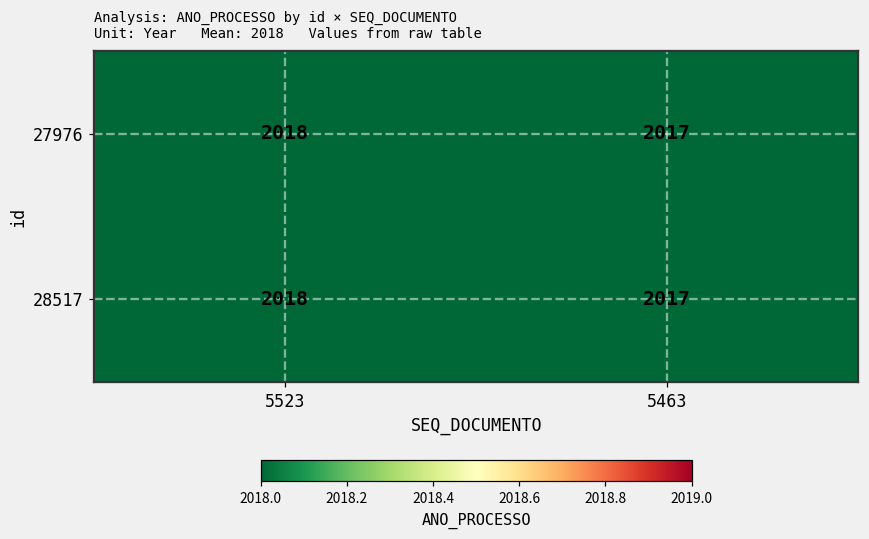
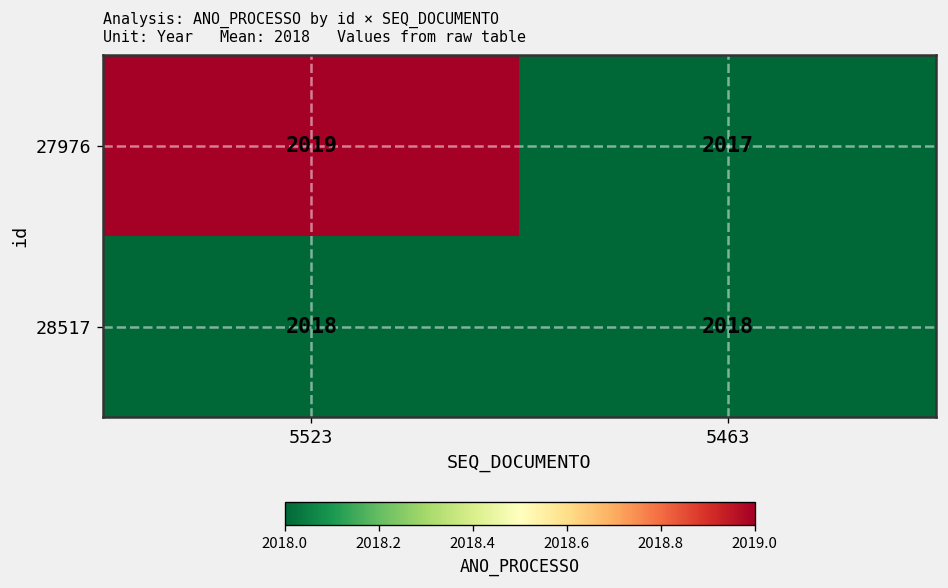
  {
    "27976": {
-     "5523": 2018,
+     "5523": 2019,
      "5463": 2017
    },
    "28517": {
      "5523": 2018,
-     "5463": 2017
+     "5463": 2018
    }
  }
